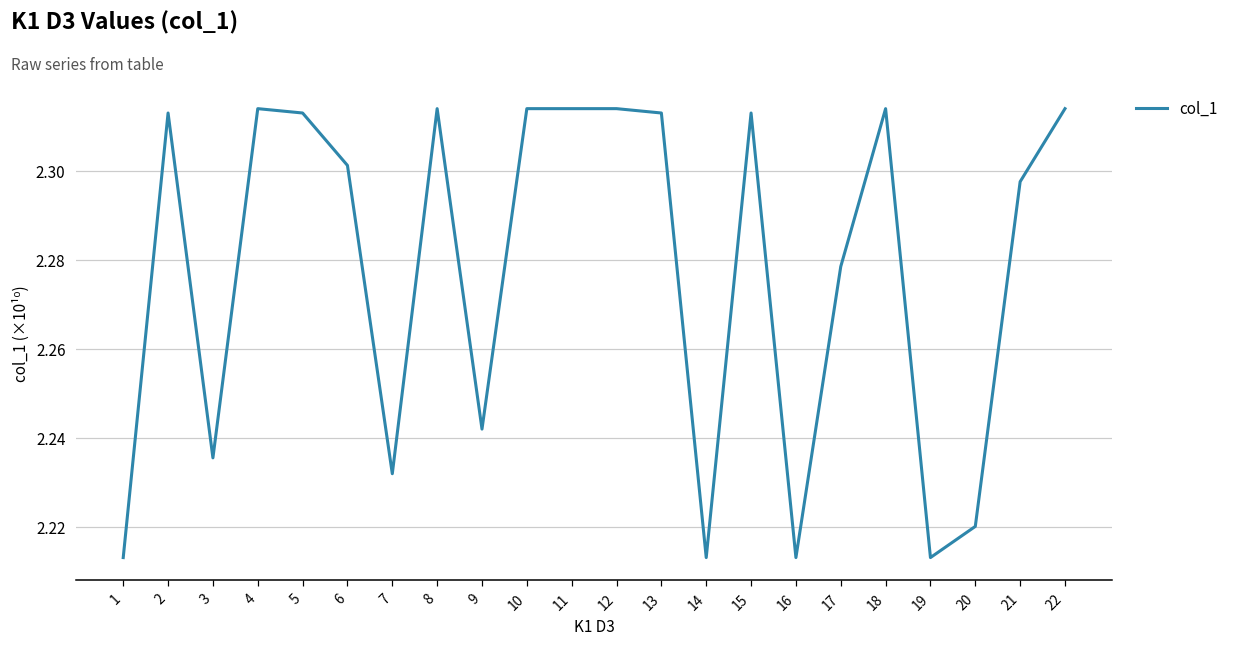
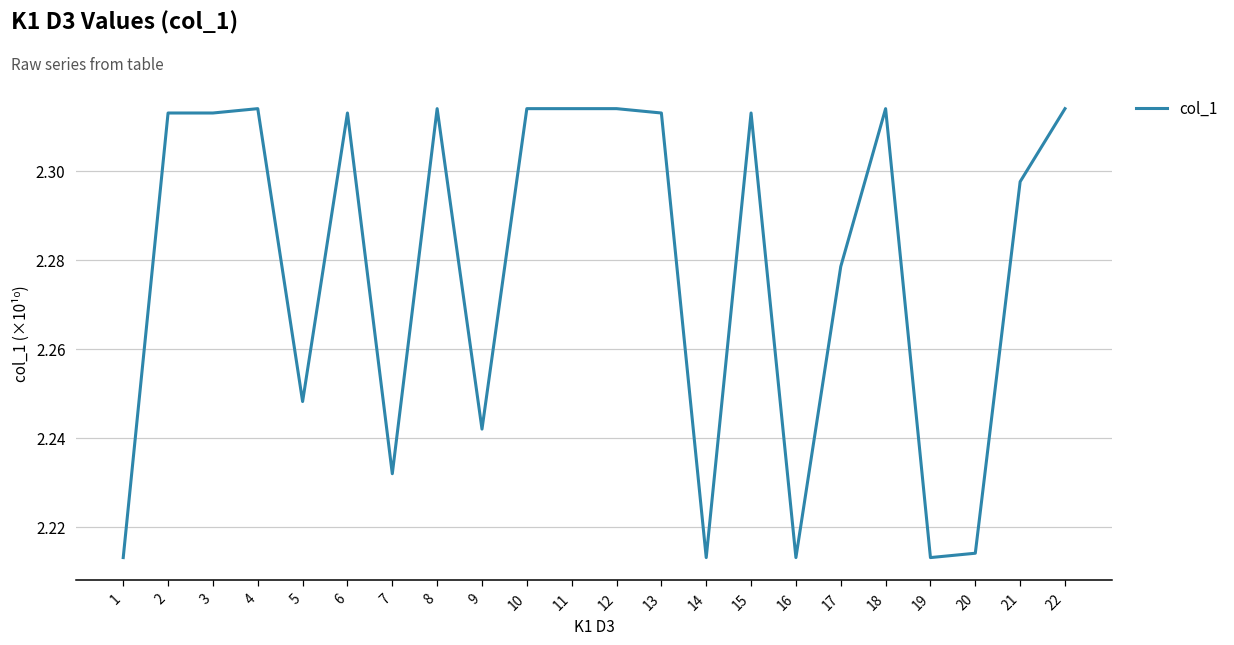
  {
    "1": 2.213,
    "2": 2.313,
-   "3": 2.236,
+   "3": 2.313,
    "4": 2.314,
-   "5": 2.313,
-   "6": 2.301,
+   "5": 2.248,
+   "6": 2.313,
    "7": 2.232,
    "8": 2.314,
    "9": 2.242,
    "10": 2.314,
    "11": 2.314,
    "12": 2.314,
    "13": 2.313,
    "14": 2.213,
    "15": 2.313,
    "16": 2.213,
    "17": 2.279,
    "18": 2.314,
    "19": 2.213,
-   "20": 2.220,
+   "20": 2.214,
    "21": 2.298,
    "22": 2.314
  }
